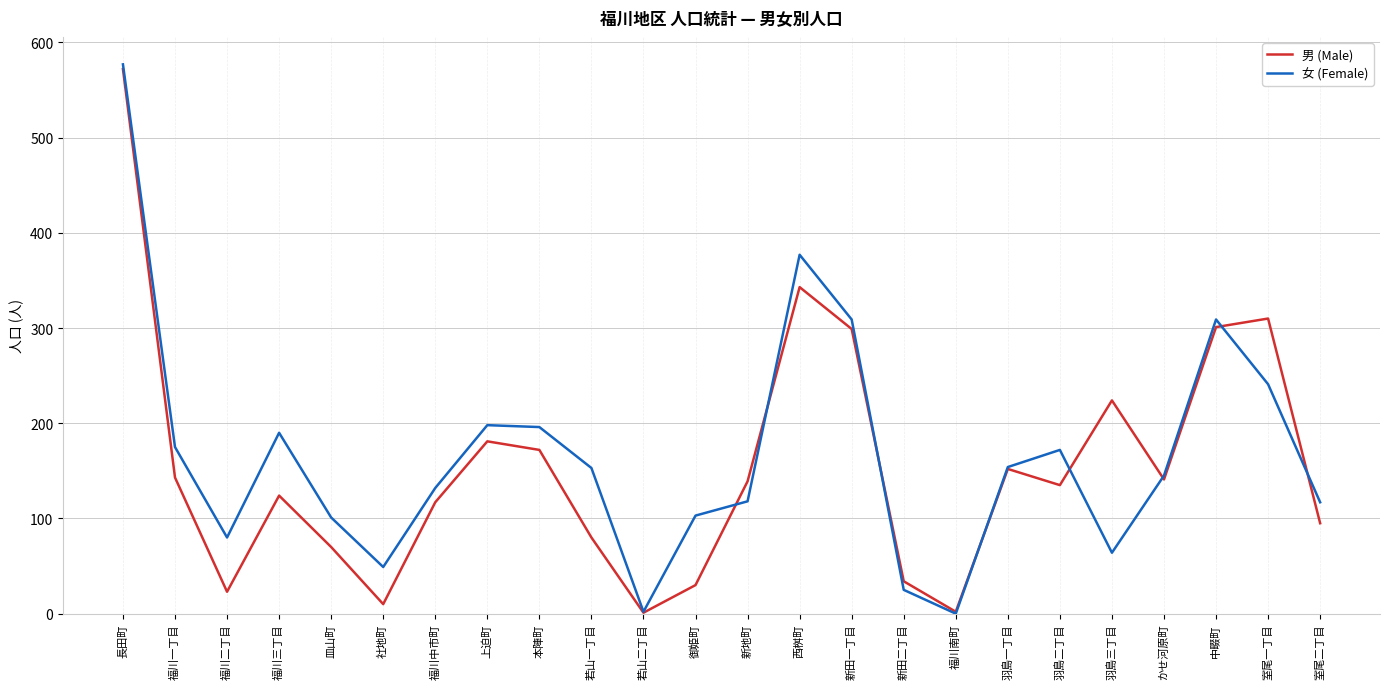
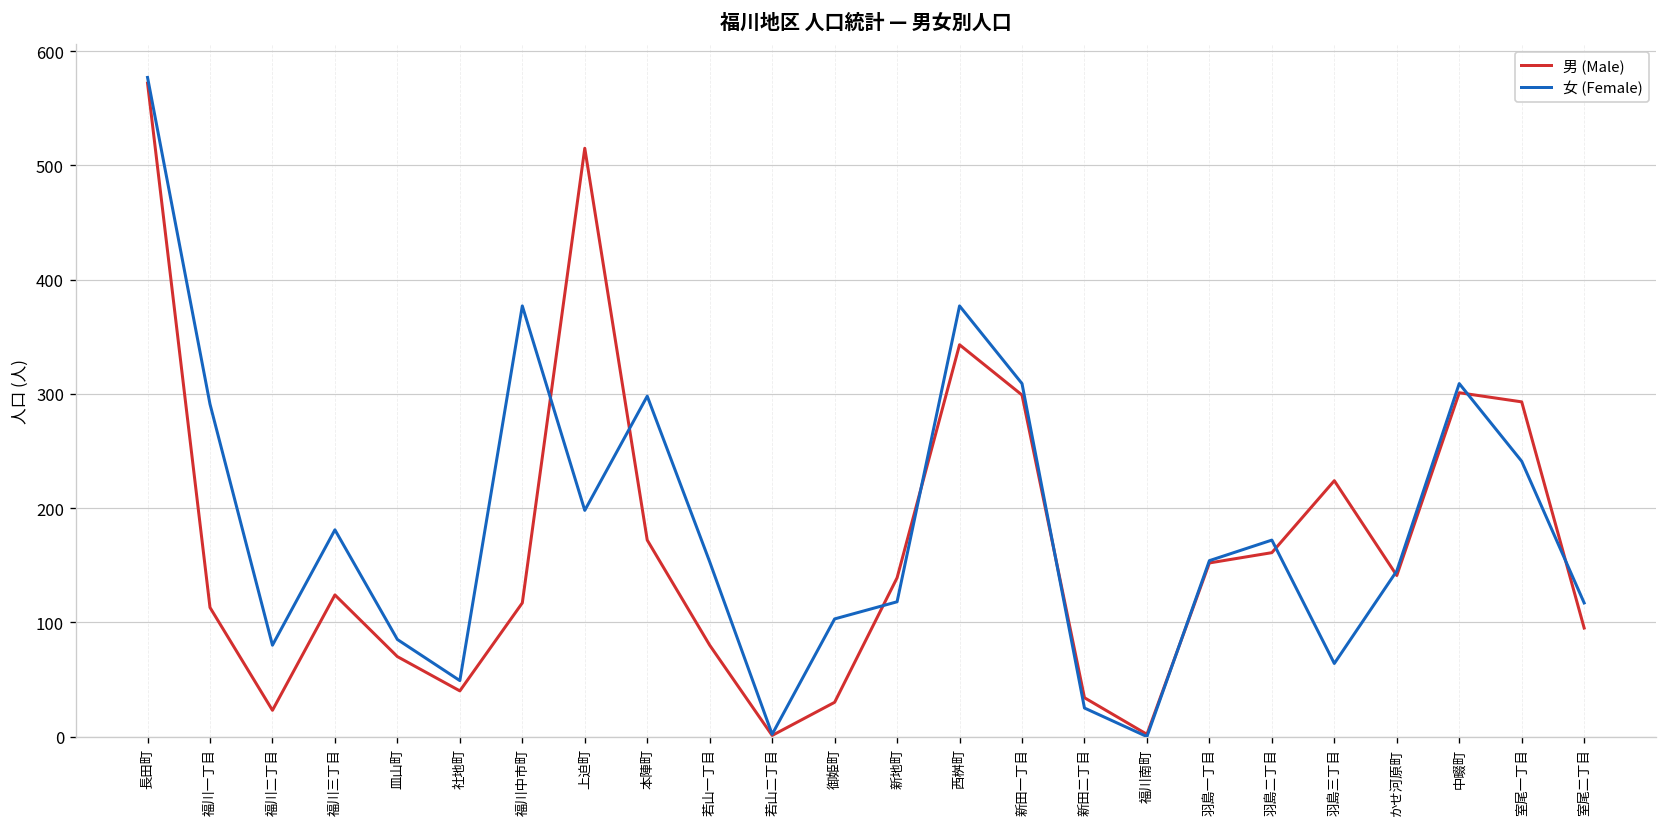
  {
    "男 (Male)": {
      "長田町": 570,
-     "福川一丁目": 140,
+     "福川一丁目": 110,
      "福川二丁目": 20,
      "福川三丁目": 120,
      "皿山町": 70,
-     "社地町": 10,
+     "社地町": 40,
      "福川中市町": 120,
-     "上迫町": 180,
+     "上迫町": 520,
      "本陣町": 170,
      "若山一丁目": 80,
      "御姫町": 30,
      "新地町": 140,
      "西桝町": 340,
      "新田一丁目": 300,
      "新田二丁目": 30,
-     "羽島二丁目": 140,
+     "羽島二丁目": 160,
      "羽島三丁目": 220,
      "かせ河原町": 140,
      "中畷町": 300,
-     "室尾一丁目": 310,
+     "室尾一丁目": 290,
      "室尾二丁目": 100
    },
    "女 (Female)": {
      "長田町": 580,
-     "福川一丁目": 180,
+     "福川一丁目": 290,
      "福川二丁目": 80,
-     "福川三丁目": 190,
-     "皿山町": 100,
+     "福川三丁目": 180,
+     "皿山町": 90,
      "社地町": 50,
-     "福川中市町": 130,
+     "福川中市町": 380,
      "上迫町": 200,
-     "本陣町": 200,
+     "本陣町": 300,
      "若山一丁目": 150,
      "御姫町": 100,
      "新地町": 120,
      "西桝町": 380,
      "新田一丁目": 310,
      "新田二丁目": 30,
      "羽島二丁目": 170,
      "羽島三丁目": 60,
      "かせ河原町": 150,
      "中畷町": 310,
      "室尾一丁目": 240,
      "室尾二丁目": 120
    }
  }
